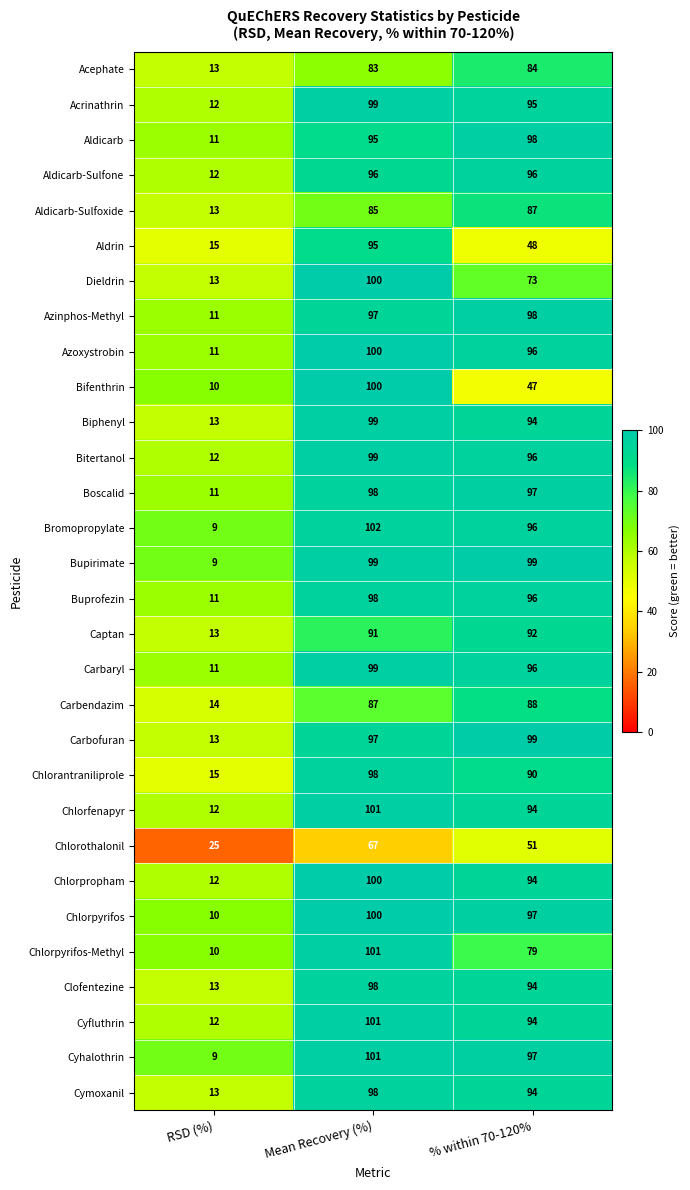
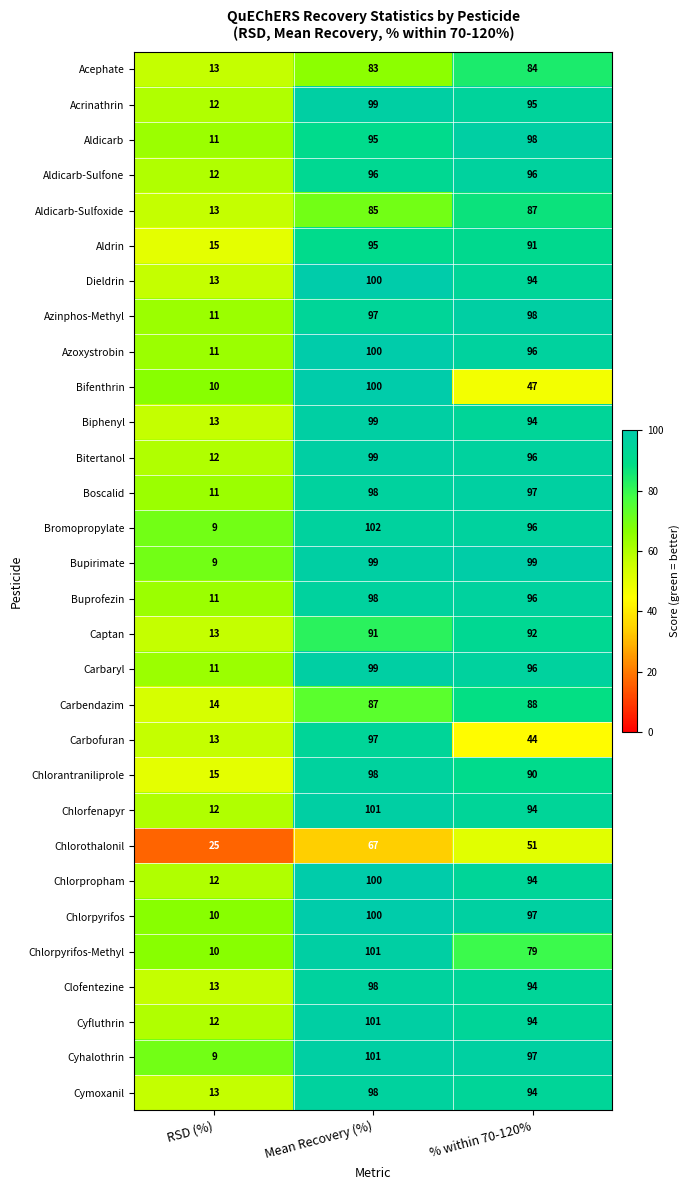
  {
    "Acephate": {
      "RSD (%)": 13,
      "Mean Recovery (%)": 83,
      "% within 70-120%": 84
    },
    "Acrinathrin": {
      "RSD (%)": 12,
      "Mean Recovery (%)": 99,
      "% within 70-120%": 95
    },
    "Aldicarb": {
      "RSD (%)": 11,
      "Mean Recovery (%)": 95,
      "% within 70-120%": 98
    },
    "Aldicarb-Sulfone": {
      "RSD (%)": 12,
      "Mean Recovery (%)": 96,
      "% within 70-120%": 96
    },
    "Aldicarb-Sulfoxide": {
      "RSD (%)": 13,
      "Mean Recovery (%)": 85,
      "% within 70-120%": 87
    },
    "Aldrin": {
      "RSD (%)": 15,
      "Mean Recovery (%)": 95,
-     "% within 70-120%": 48
+     "% within 70-120%": 91
    },
    "Dieldrin": {
      "RSD (%)": 13,
      "Mean Recovery (%)": 100,
-     "% within 70-120%": 73
+     "% within 70-120%": 94
    },
    "Azinphos-Methyl": {
      "RSD (%)": 11,
      "Mean Recovery (%)": 97,
      "% within 70-120%": 98
    },
    "Azoxystrobin": {
      "RSD (%)": 11,
      "Mean Recovery (%)": 100,
      "% within 70-120%": 96
    },
    "Bifenthrin": {
      "RSD (%)": 10,
      "Mean Recovery (%)": 100,
      "% within 70-120%": 47
    },
    "Biphenyl": {
      "RSD (%)": 13,
      "Mean Recovery (%)": 99,
      "% within 70-120%": 94
    },
    "Bitertanol": {
      "RSD (%)": 12,
      "Mean Recovery (%)": 99,
      "% within 70-120%": 96
    },
    "Boscalid": {
      "RSD (%)": 11,
      "Mean Recovery (%)": 98,
      "% within 70-120%": 97
    },
    "Bromopropylate": {
      "RSD (%)": 9,
      "Mean Recovery (%)": 102,
      "% within 70-120%": 96
    },
    "Bupirimate": {
      "RSD (%)": 9,
      "Mean Recovery (%)": 99,
      "% within 70-120%": 99
    },
    "Buprofezin": {
      "RSD (%)": 11,
      "Mean Recovery (%)": 98,
      "% within 70-120%": 96
    },
    "Captan": {
      "RSD (%)": 13,
      "Mean Recovery (%)": 91,
      "% within 70-120%": 92
    },
    "Carbaryl": {
      "RSD (%)": 11,
      "Mean Recovery (%)": 99,
      "% within 70-120%": 96
    },
    "Carbendazim": {
      "RSD (%)": 14,
      "Mean Recovery (%)": 87,
      "% within 70-120%": 88
    },
    "Carbofuran": {
      "RSD (%)": 13,
      "Mean Recovery (%)": 97,
-     "% within 70-120%": 99
+     "% within 70-120%": 44
    },
    "Chlorantraniliprole": {
      "RSD (%)": 15,
      "Mean Recovery (%)": 98,
      "% within 70-120%": 90
    },
    "Chlorfenapyr": {
      "RSD (%)": 12,
      "Mean Recovery (%)": 101,
      "% within 70-120%": 94
    },
    "Chlorothalonil": {
      "RSD (%)": 25,
      "Mean Recovery (%)": 67,
      "% within 70-120%": 51
    },
    "Chlorpropham": {
      "RSD (%)": 12,
      "Mean Recovery (%)": 100,
      "% within 70-120%": 94
    },
    "Chlorpyrifos": {
      "RSD (%)": 10,
      "Mean Recovery (%)": 100,
      "% within 70-120%": 97
    },
    "Chlorpyrifos-Methyl": {
      "RSD (%)": 10,
      "Mean Recovery (%)": 101,
      "% within 70-120%": 79
    },
    "Clofentezine": {
      "RSD (%)": 13,
      "Mean Recovery (%)": 98,
      "% within 70-120%": 94
    },
    "Cyfluthrin": {
      "RSD (%)": 12,
      "Mean Recovery (%)": 101,
      "% within 70-120%": 94
    },
    "Cyhalothrin": {
      "RSD (%)": 9,
      "Mean Recovery (%)": 101,
      "% within 70-120%": 97
    },
    "Cymoxanil": {
      "RSD (%)": 13,
      "Mean Recovery (%)": 98,
      "% within 70-120%": 94
    }
  }
